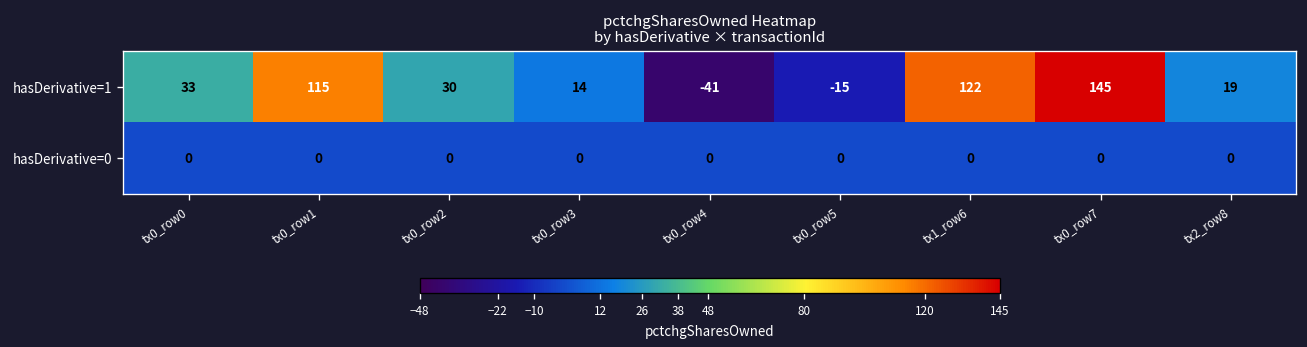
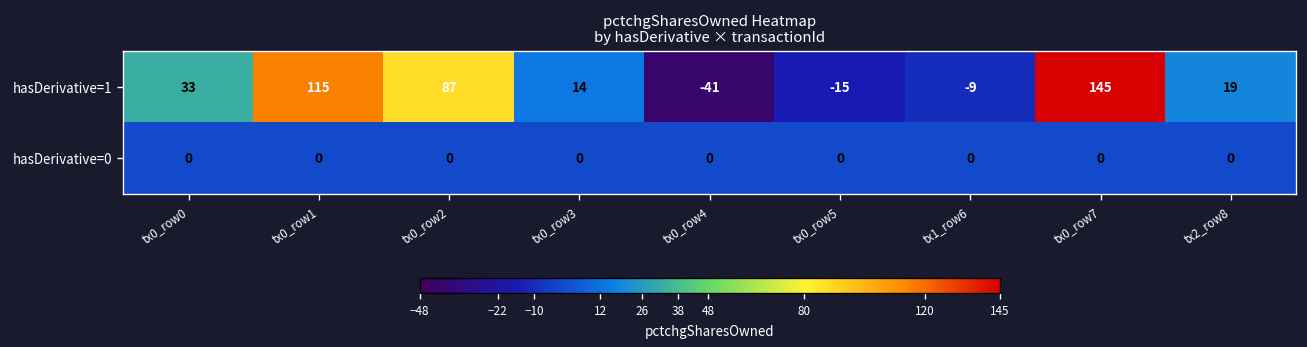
  {
    "hasDerivative=1": {
      "tx0_row0": 33,
      "tx0_row1": 115,
-     "tx0_row2": 30,
+     "tx0_row2": 87,
      "tx0_row3": 14,
      "tx0_row4": -41,
      "tx0_row5": -15,
-     "tx1_row6": 122,
+     "tx1_row6": -9,
      "tx0_row7": 145,
      "tx2_row8": 19
    },
    "hasDerivative=0": {
      "tx0_row0": 0,
      "tx0_row1": 0,
      "tx0_row2": 0,
      "tx0_row3": 0,
      "tx0_row4": 0,
      "tx0_row5": 0,
      "tx1_row6": 0,
      "tx0_row7": 0,
      "tx2_row8": 0
    }
  }
